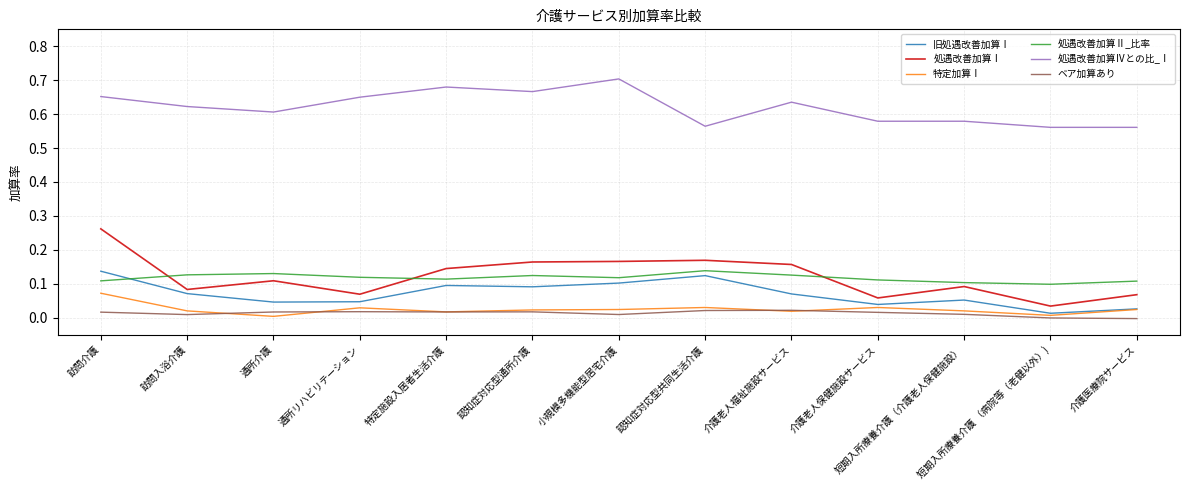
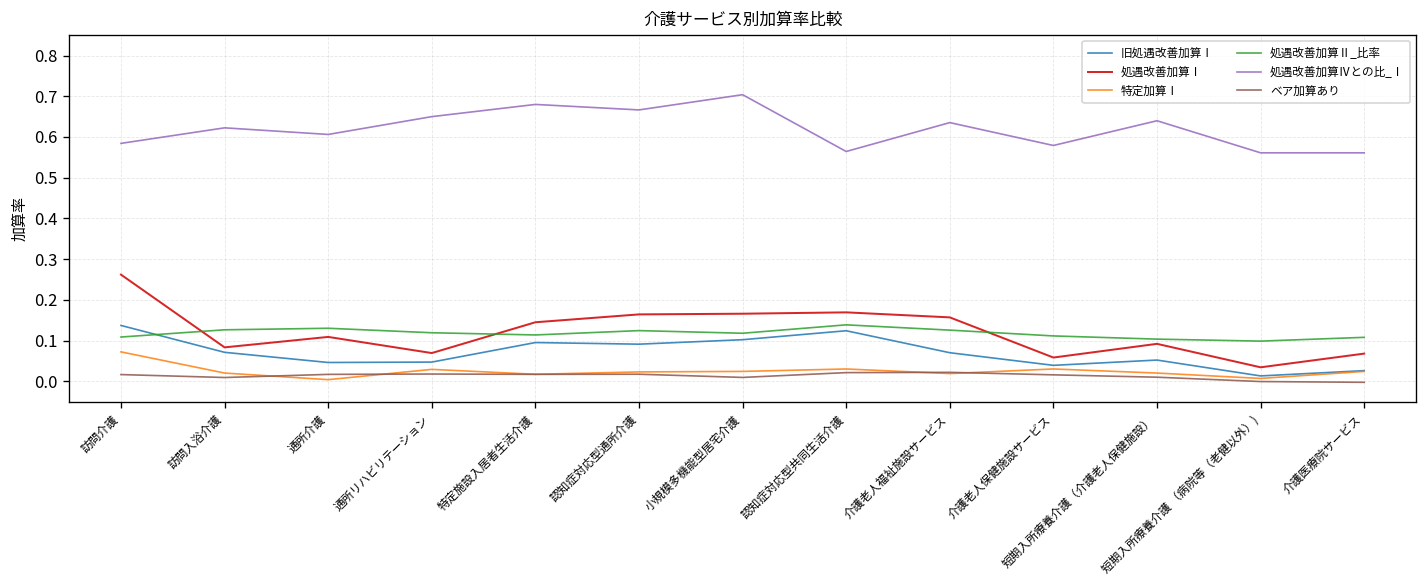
  {
    "旧処遇改善加算Ⅰ": {
      "訪問介護": 0.14,
      "訪問入浴介護": 0.07,
      "通所介護": 0.05,
      "通所リハビリテーション": 0.05,
      "特定施設入居者生活介護": 0.09,
      "認知症対応型通所介護": 0.09,
      "小規模多機能型居宅介護": 0.10,
      "認知症対応型共同生活介護": 0.12,
      "介護老人福祉施設サービス": 0.07,
      "介護老人保健施設サービス": 0.04,
      "短期入所療養介護（介護老人保健施設）": 0.05
    },
    "処遇改善加算Ⅰ": {
      "訪問介護": 0.26,
      "訪問入浴介護": 0.08,
      "通所介護": 0.11,
      "通所リハビリテーション": 0.07,
      "特定施設入居者生活介護": 0.14,
      "認知症対応型通所介護": 0.16,
      "小規模多機能型居宅介護": 0.17,
      "認知症対応型共同生活介護": 0.17,
      "介護老人福祉施設サービス": 0.16,
      "介護老人保健施設サービス": 0.06,
      "短期入所療養介護（介護老人保健施設）": 0.09,
      "短期入所療養介護 （病院等（老健以外）)": 0.03,
      "介護医療院サービス": 0.07
    },
    "特定加算Ⅰ": {
      "訪問介護": 0.07,
      "訪問入浴介護": 0.02,
      "通所介護": 0.00,
      "通所リハビリテーション": 0.03,
      "小規模多機能型居宅介護": 0.02,
      "認知症対応型共同生活介護": 0.03,
      "介護老人保健施設サービス": 0.03,
      "短期入所療養介護（介護老人保健施設）": 0.02
    },
    "処遇改善加算Ⅱ_比率": {
      "訪問介護": 0.11,
      "訪問入浴介護": 0.13,
      "通所介護": 0.13,
      "通所リハビリテーション": 0.12,
      "特定施設入居者生活介護": 0.11,
      "認知症対応型通所介護": 0.12,
      "小規模多機能型居宅介護": 0.12,
      "認知症対応型共同生活介護": 0.14,
      "介護老人福祉施設サービス": 0.13,
      "介護老人保健施設サービス": 0.11,
      "短期入所療養介護（介護老人保健施設）": 0.10,
      "短期入所療養介護 （病院等（老健以外）)": 0.10,
      "介護医療院サービス": 0.11
    },
    "処遇改善加算Ⅳとの比_Ⅰ": {
-     "訪問介護": 0.65,
+     "訪問介護": 0.58,
      "訪問入浴介護": 0.62,
      "通所介護": 0.61,
      "通所リハビリテーション": 0.65,
      "特定施設入居者生活介護": 0.68,
      "認知症対応型通所介護": 0.67,
      "小規模多機能型居宅介護": 0.70,
      "認知症対応型共同生活介護": 0.56,
      "介護老人福祉施設サービス": 0.64,
      "介護老人保健施設サービス": 0.58,
-     "短期入所療養介護（介護老人保健施設）": 0.58,
+     "短期入所療養介護（介護老人保健施設）": 0.64,
      "短期入所療養介護 （病院等（老健以外）)": 0.56,
      "介護医療院サービス": 0.56
    },
    "ベア加算あり": {
      "訪問介護": 0.02,
      "訪問入浴介護": 0.01,
      "通所介護": 0.02,
      "通所リハビリテーション": 0.02,
      "小規模多機能型居宅介護": 0.01,
      "認知症対応型共同生活介護": 0.02,
      "介護老人保健施設サービス": 0.02,
      "短期入所療養介護（介護老人保健施設）": 0.01,
      "短期入所療養介護 （病院等（老健以外）)": 0.00,
      "介護医療院サービス": 0.00
    }
  }
